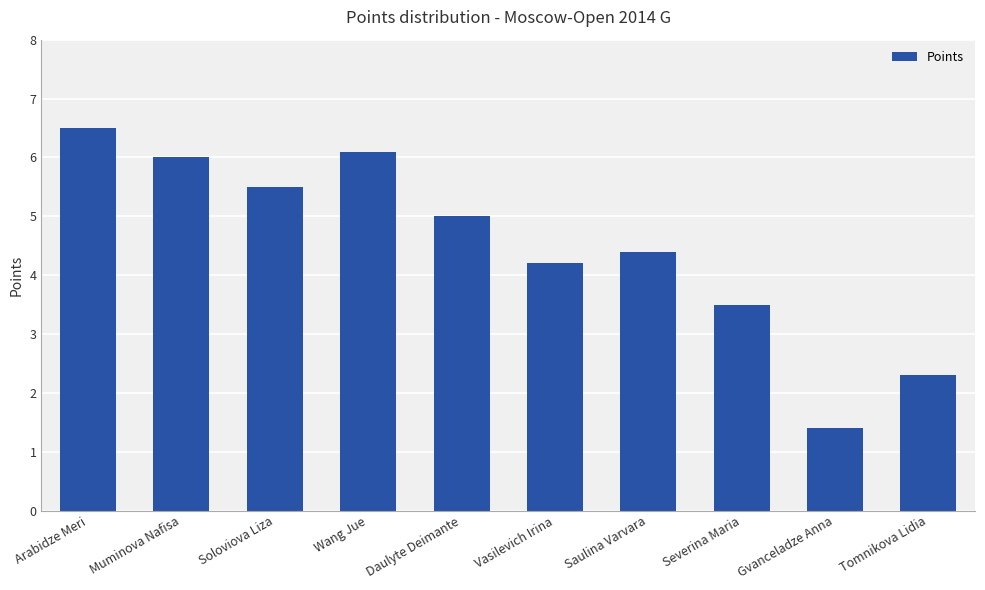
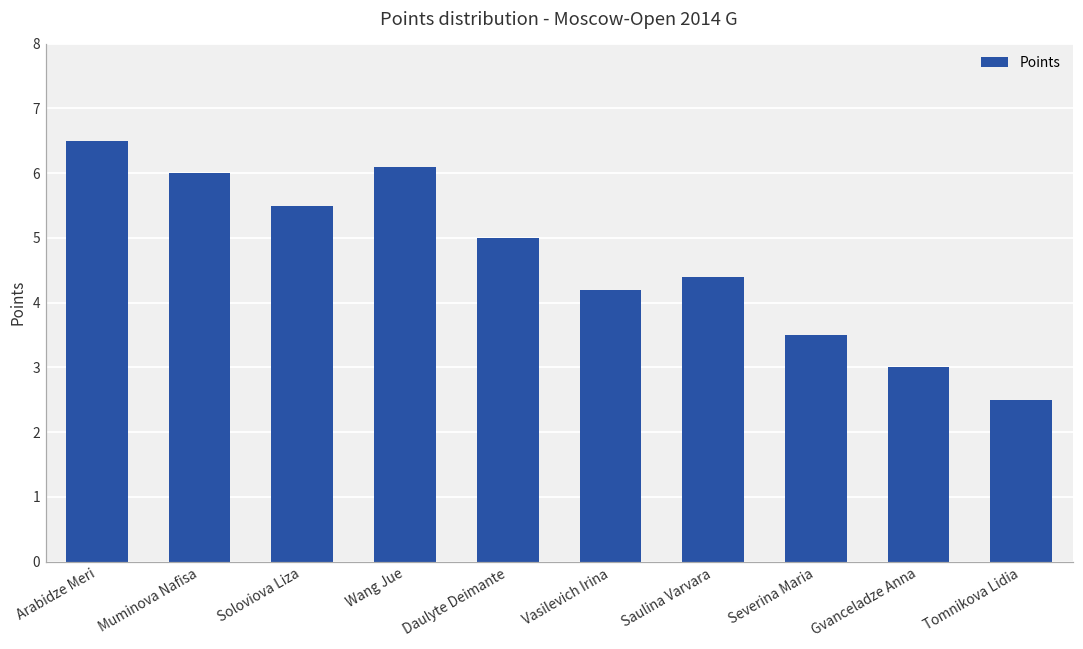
  {
    "Arabidze Meri": 6.5,
    "Muminova Nafisa": 6.0,
    "Soloviova Liza": 5.5,
    "Wang Jue": 6.1,
    "Daulyte Deimante": 5.0,
    "Vasilevich Irina": 4.2,
    "Saulina Varvara": 4.4,
    "Severina Maria": 3.5,
-   "Gvanceladze Anna": 1.4,
-   "Tomnikova Lidia": 2.3
+   "Gvanceladze Anna": 3.0,
+   "Tomnikova Lidia": 2.5
  }
